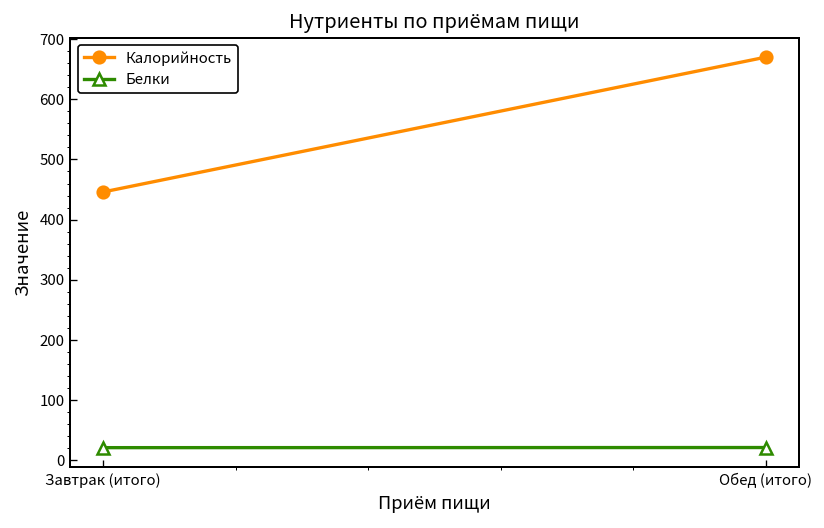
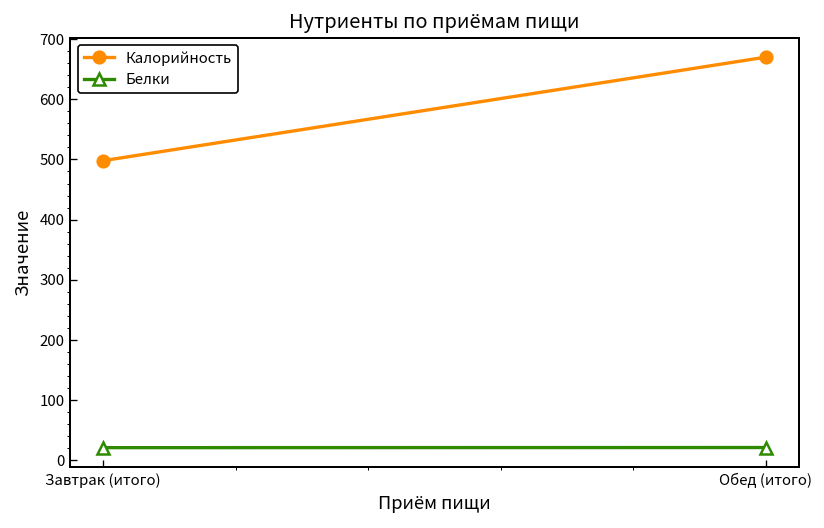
  {
    "Калорийность": {
-     "Завтрак (итого)": 450,
+     "Завтрак (итого)": 500,
      "Обед (итого)": 670
    },
    "Белки": {
      "Завтрак (итого)": 20,
      "Обед (итого)": 20
    }
  }
